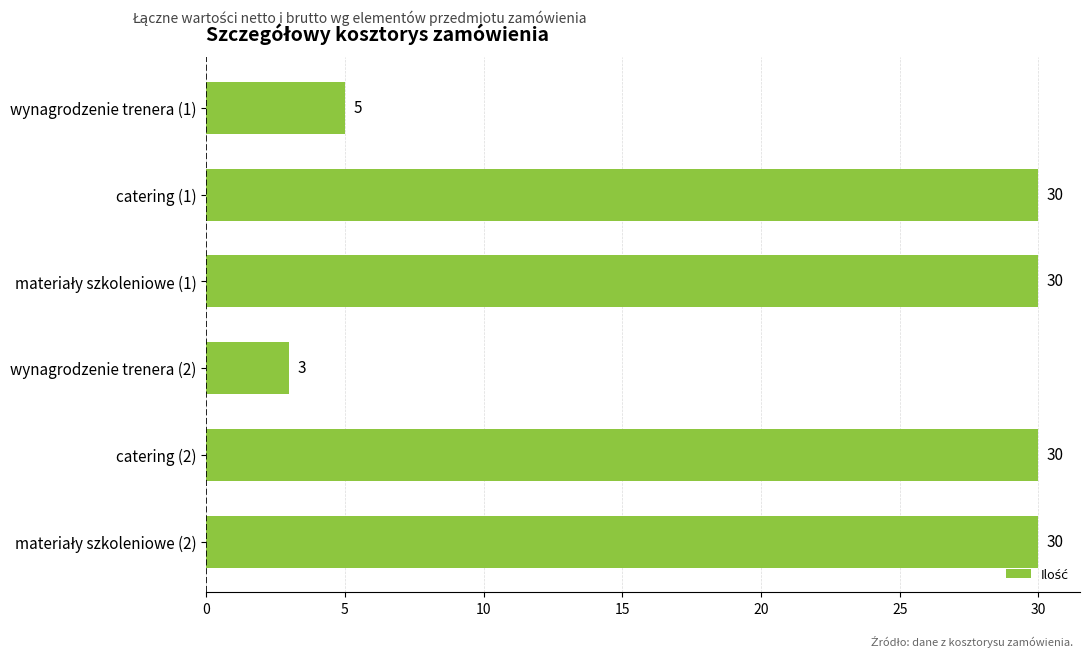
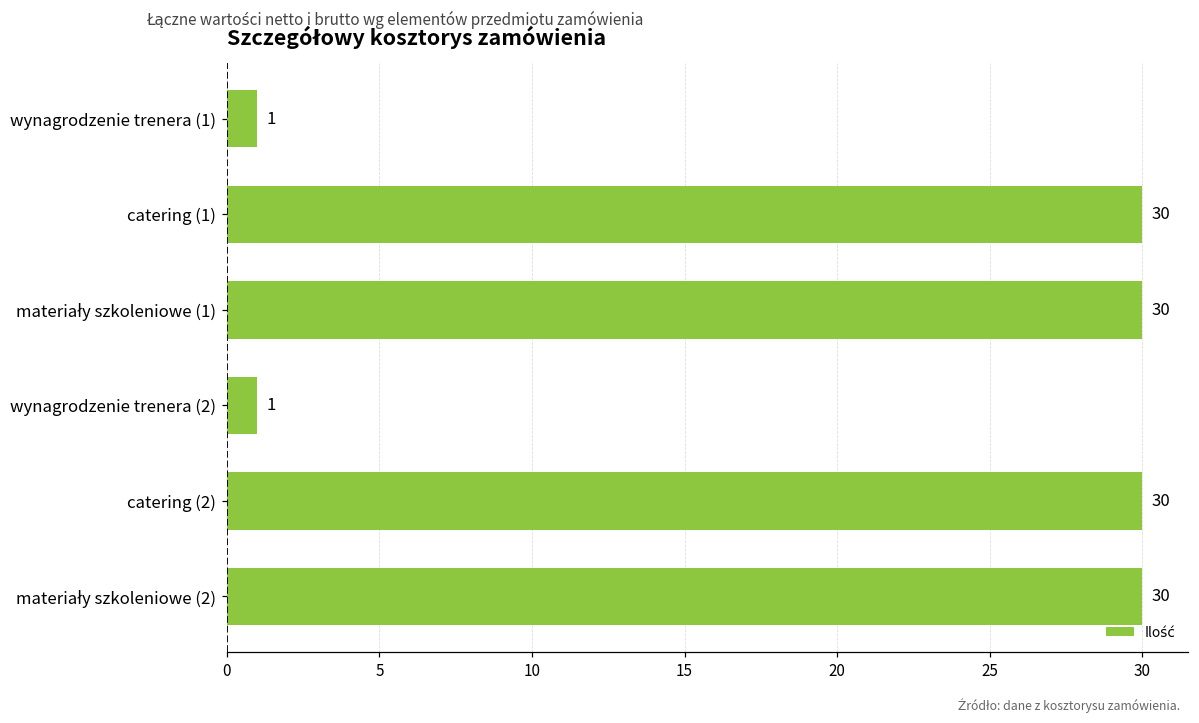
  {
-   "wynagrodzenie trenera (1)": 5,
+   "wynagrodzenie trenera (1)": 1,
    "catering (1)": 30,
    "materiały szkoleniowe (1)": 30,
-   "wynagrodzenie trenera (2)": 3,
+   "wynagrodzenie trenera (2)": 1,
    "catering (2)": 30,
    "materiały szkoleniowe (2)": 30
  }
